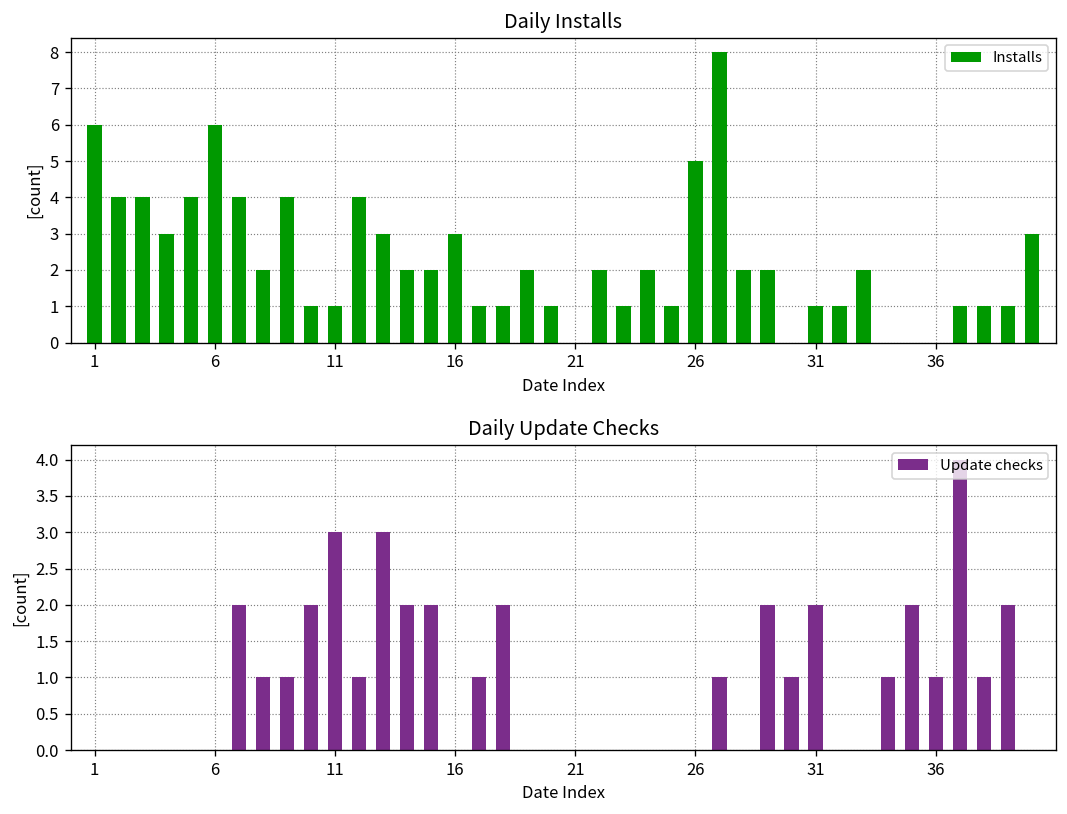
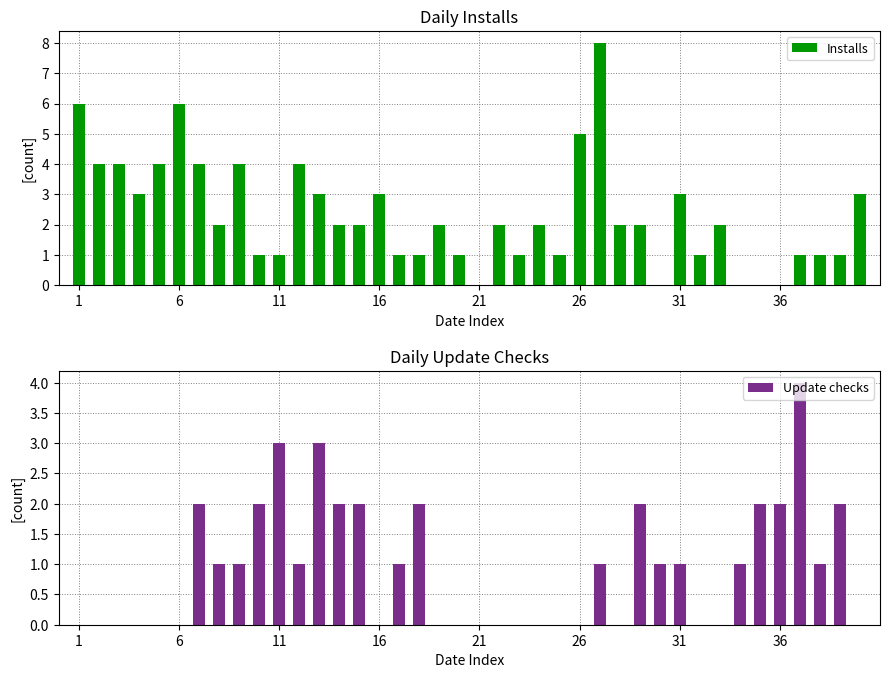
  {
    "Daily Installs": {
      "1": 6,
      "6": 6,
      "11": 1,
      "16": 3,
      "21": 0,
      "26": 5,
-     "31": 1,
+     "31": 3,
      "36": 0
    },
    "Daily Update Checks": {
      "1": 0,
      "6": 0,
      "11": 3,
      "16": 0,
      "21": 0,
      "26": 0,
-     "31": 2,
-     "36": 1
+     "31": 1,
+     "36": 2
    }
  }
